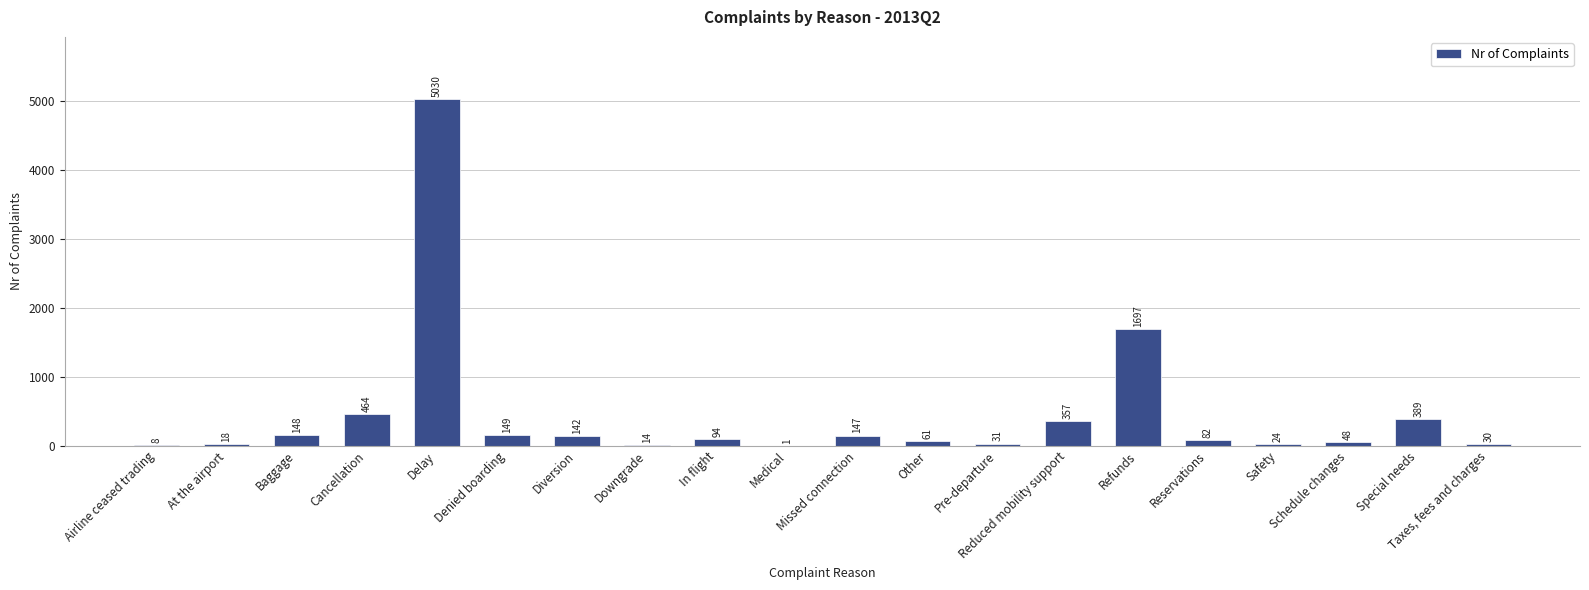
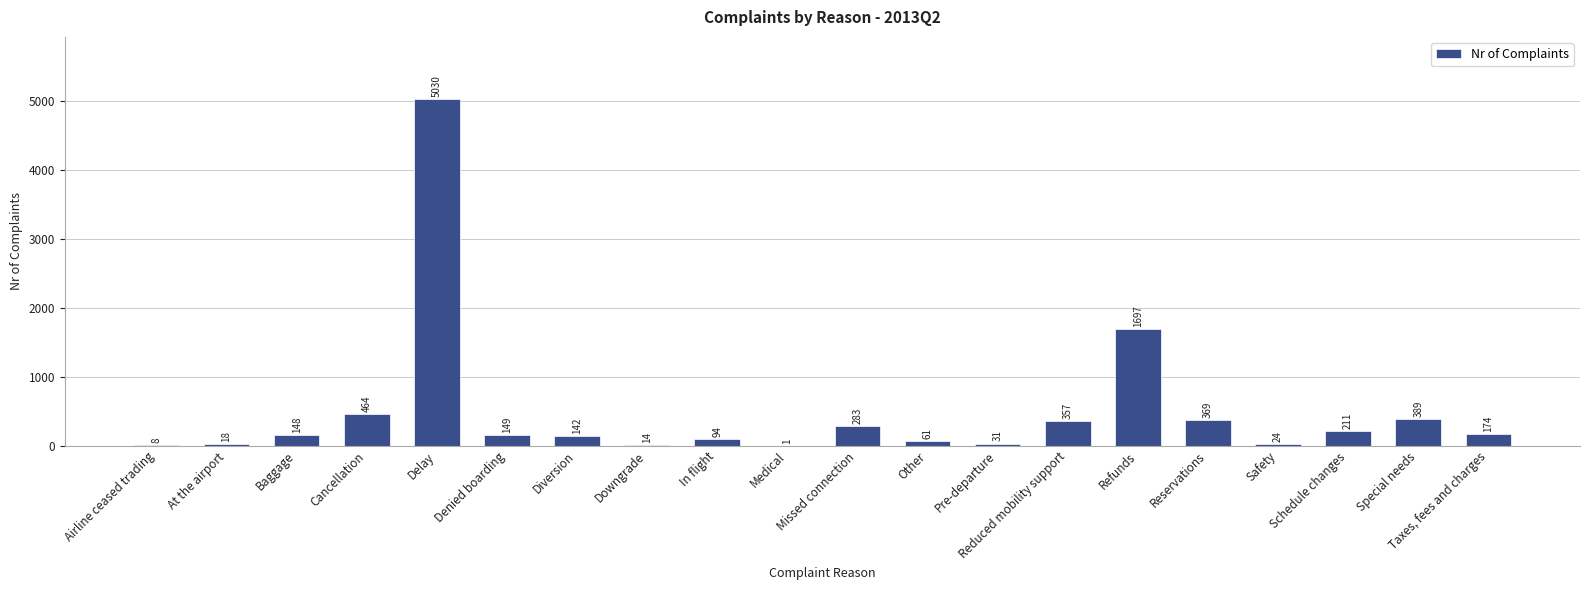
  {
    "Airline ceased trading": 8,
    "At the airport": 18,
    "Baggage": 148,
    "Cancellation": 464,
    "Delay": 5030,
    "Denied boarding": 149,
    "Diversion": 142,
    "Downgrade": 14,
    "In flight": 94,
    "Medical": 1,
-   "Missed connection": 147,
+   "Missed connection": 283,
    "Other": 61,
    "Pre-departure": 31,
    "Reduced mobility support": 357,
    "Refunds": 1697,
-   "Reservations": 82,
+   "Reservations": 369,
    "Safety": 24,
-   "Schedule changes": 48,
+   "Schedule changes": 211,
    "Special needs": 389,
-   "Taxes, fees and charges": 30
+   "Taxes, fees and charges": 174
  }
